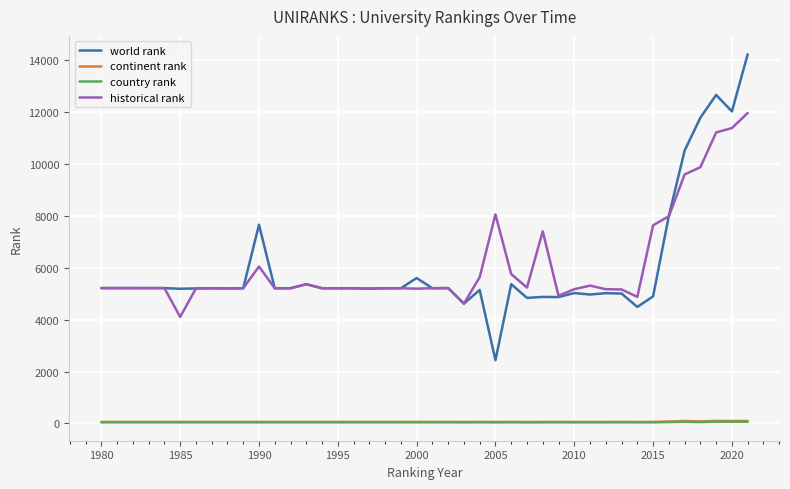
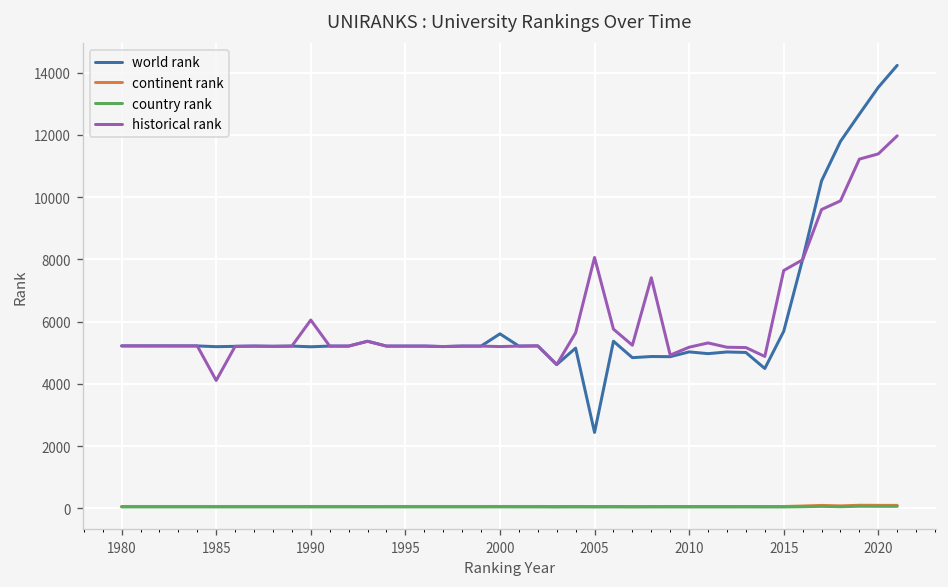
  {
    "world rank": {
      "1985": 5200,
-     "1990": 7700,
+     "1990": 5200,
      "2000": 5600,
      "2005": 2400,
      "2010": 5000,
-     "2015": 4900,
-     "2020": 12000
+     "2015": 5700,
+     "2020": 13500
    },
    "historical rank": {
      "1985": 4100,
      "1990": 6000,
      "2000": 5200,
      "2005": 8100,
      "2010": 5200,
      "2015": 7600,
      "2020": 11400
    }
  }
